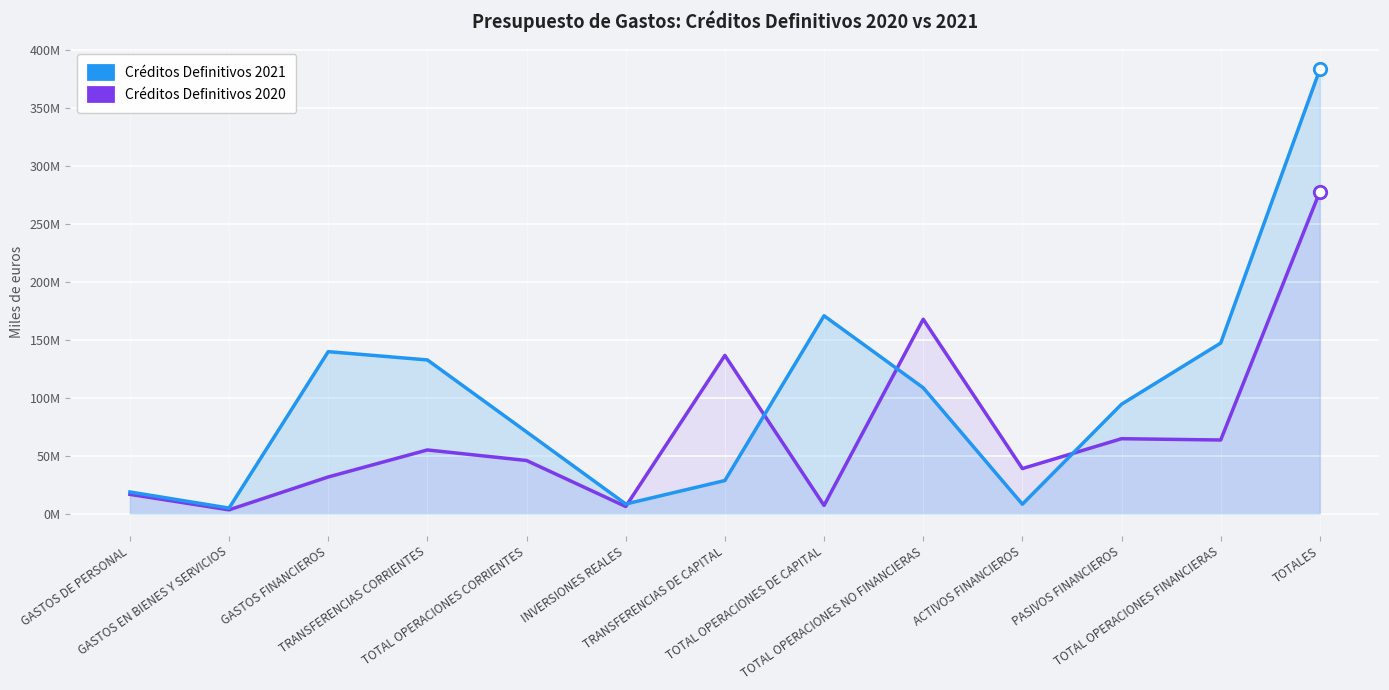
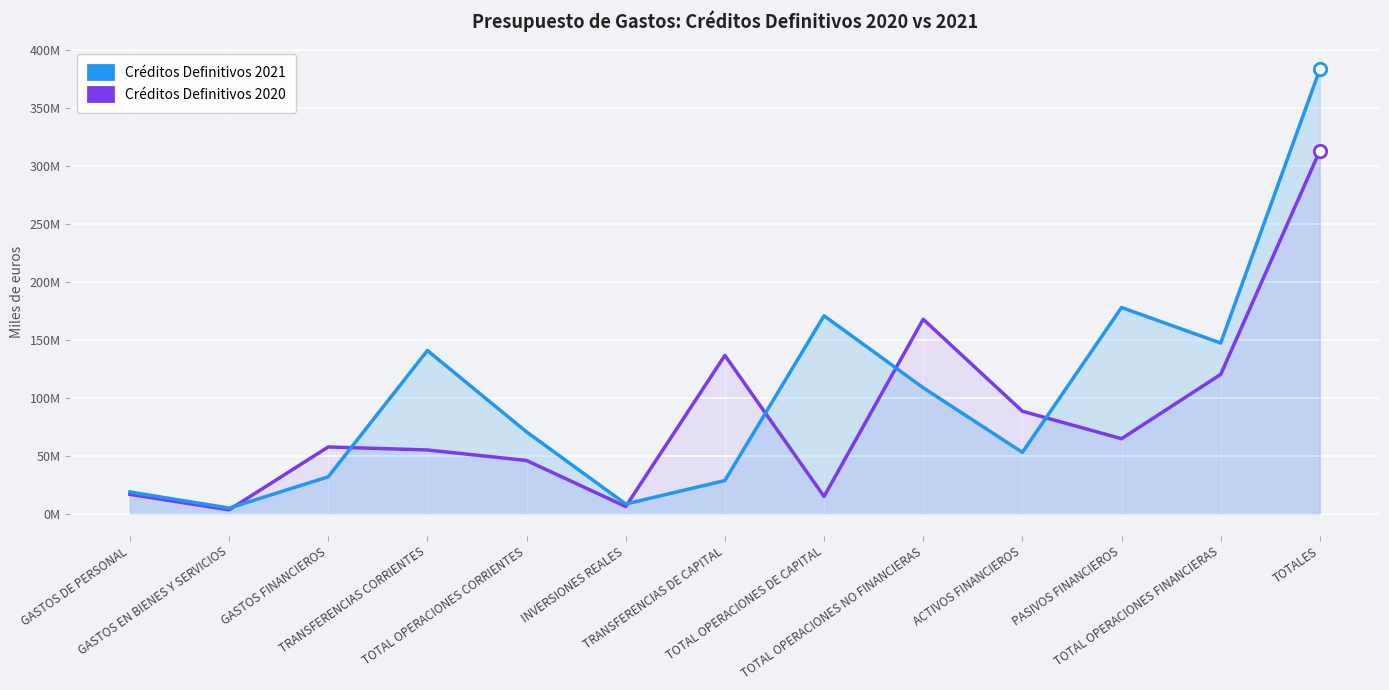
  {
    "Créditos Definitivos 2021": {
-     "GASTOS FINANCIEROS": 140000000,
-     "TRANSFERENCIAS CORRIENTES": 133000000,
+     "GASTOS FINANCIEROS": 32000000,
+     "TRANSFERENCIAS CORRIENTES": 141000000,
      "TOTAL OPERACIONES CORRIENTES": 70000000,
      "TRANSFERENCIAS DE CAPITAL": 28000000,
      "TOTAL OPERACIONES DE CAPITAL": 171000000,
      "TOTAL OPERACIONES NO FINANCIERAS": 109000000,
-     "ACTIVOS FINANCIEROS": 8000000,
-     "PASIVOS FINANCIEROS": 94000000,
+     "ACTIVOS FINANCIEROS": 53000000,
+     "PASIVOS FINANCIEROS": 178000000,
      "TOTAL OPERACIONES FINANCIERAS": 147000000
    },
    "Créditos Definitivos 2020": {
-     "GASTOS FINANCIEROS": 32000000,
+     "GASTOS FINANCIEROS": 57000000,
      "TRANSFERENCIAS CORRIENTES": 55000000,
      "TOTAL OPERACIONES CORRIENTES": 46000000,
      "TRANSFERENCIAS DE CAPITAL": 137000000,
-     "TOTAL OPERACIONES DE CAPITAL": 7000000,
+     "TOTAL OPERACIONES DE CAPITAL": 15000000,
      "TOTAL OPERACIONES NO FINANCIERAS": 168000000,
-     "ACTIVOS FINANCIEROS": 39000000,
+     "ACTIVOS FINANCIEROS": 88000000,
      "PASIVOS FINANCIEROS": 65000000,
-     "TOTAL OPERACIONES FINANCIERAS": 63000000,
-     "TOTALES": 278000000
+     "TOTAL OPERACIONES FINANCIERAS": 120000000,
+     "TOTALES": 313000000
    }
  }
